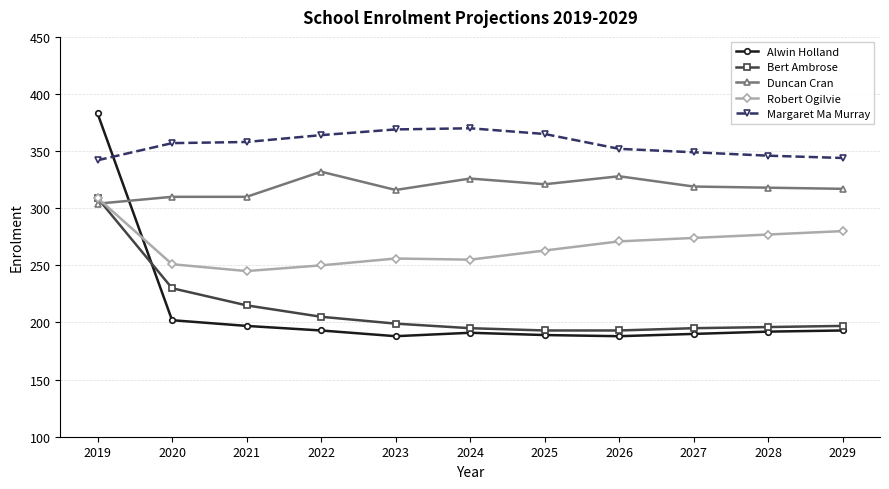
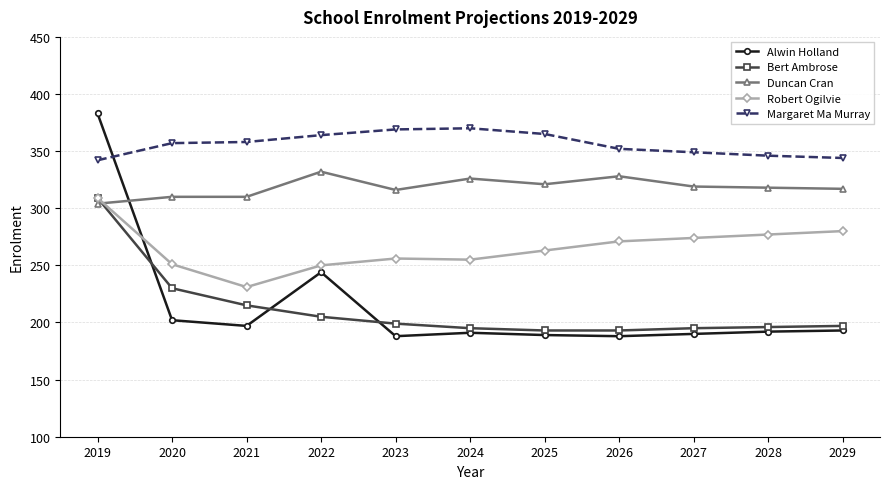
  {
    "Alwin Holland": {
      "2019": 383,
      "2020": 202,
      "2021": 197,
-     "2022": 193,
+     "2022": 244,
      "2023": 188,
      "2024": 191,
      "2025": 189,
      "2026": 188,
      "2027": 190,
      "2028": 192,
      "2029": 193
    },
    "Duncan Cran": {
      "2019": 304,
      "2020": 310,
      "2021": 310,
      "2022": 332,
      "2023": 316,
      "2024": 326,
      "2025": 321,
      "2026": 328,
      "2027": 319,
      "2028": 318,
      "2029": 317
    },
    "Robert Ogilvie": {
      "2020": 251,
-     "2021": 245,
+     "2021": 231,
      "2022": 250,
      "2023": 256,
      "2024": 255,
      "2025": 263,
      "2026": 271,
      "2027": 274,
      "2028": 277,
      "2029": 280
    }
  }
